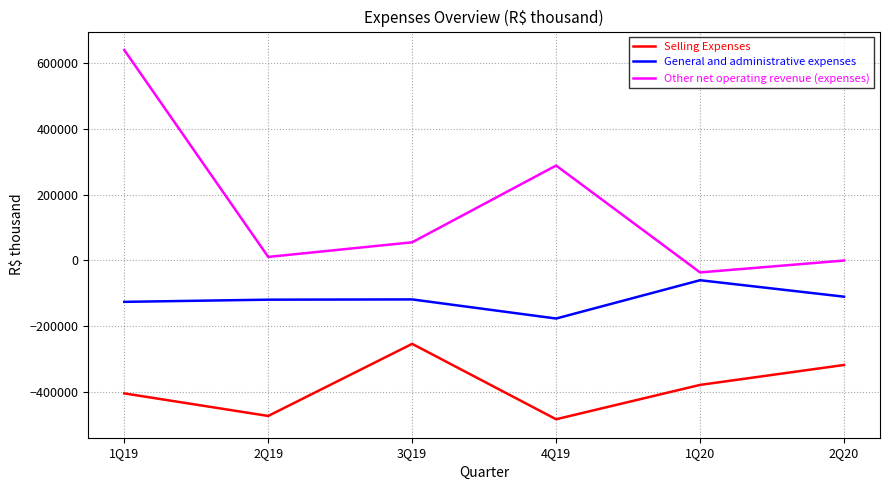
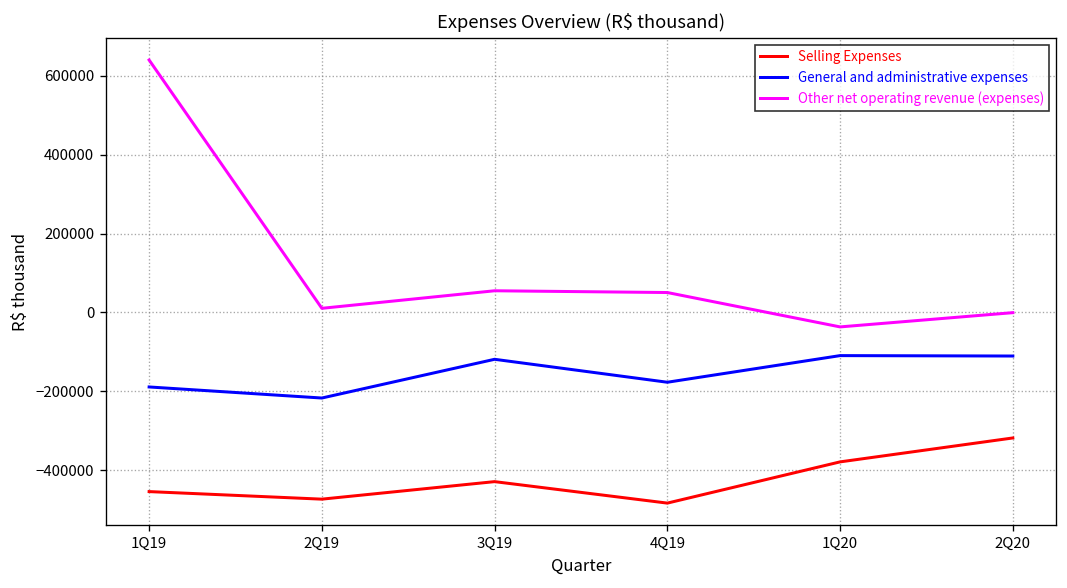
  {
    "Selling Expenses": {
-     "1Q19": -400000,
+     "1Q19": -450000,
      "2Q19": -470000,
-     "3Q19": -250000,
+     "3Q19": -430000,
      "4Q19": -480000,
      "1Q20": -380000,
      "2Q20": -320000
    },
    "General and administrative expenses": {
-     "1Q19": -130000,
-     "2Q19": -120000,
+     "1Q19": -190000,
+     "2Q19": -220000,
      "3Q19": -120000,
      "4Q19": -180000,
-     "1Q20": -60000,
+     "1Q20": -110000,
      "2Q20": -110000
    },
    "Other net operating revenue (expenses)": {
      "1Q19": 640000,
      "2Q19": 10000,
      "3Q19": 60000,
-     "4Q19": 290000,
+     "4Q19": 50000,
      "1Q20": -40000,
      "2Q20": 0
    }
  }
